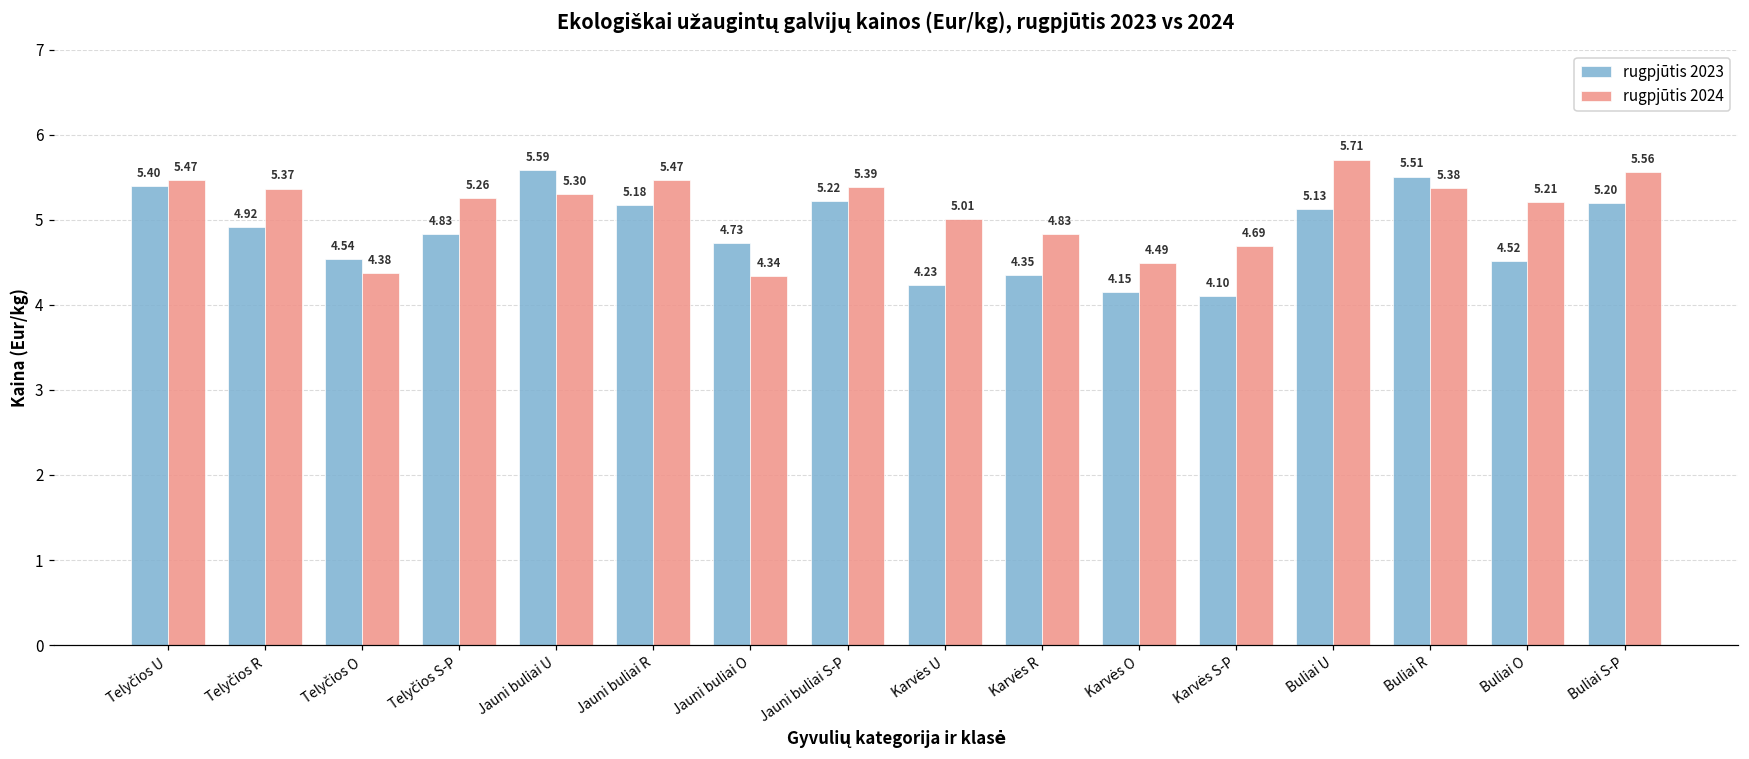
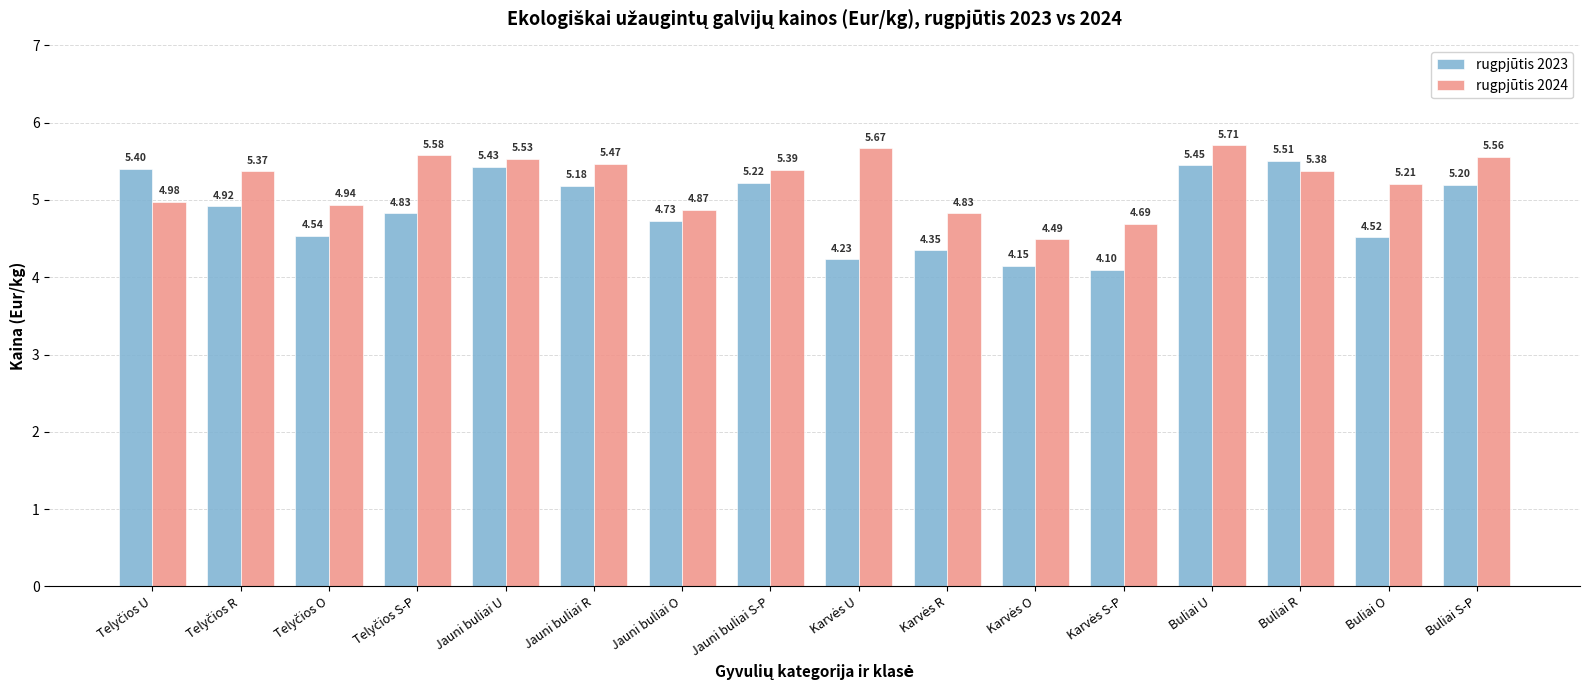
  {
    "rugpjūtis 2023": {
      "Telyčios U": 5.40,
      "Telyčios R": 4.92,
      "Telyčios O": 4.54,
      "Telyčios S-P": 4.83,
-     "Jauni buliai U": 5.59,
+     "Jauni buliai U": 5.43,
      "Jauni buliai R": 5.18,
      "Jauni buliai O": 4.73,
      "Jauni buliai S-P": 5.22,
      "Karvės U": 4.23,
      "Karvės R": 4.35,
      "Karvės O": 4.15,
      "Karvės S-P": 4.10,
-     "Buliai U": 5.13,
+     "Buliai U": 5.45,
      "Buliai R": 5.51,
      "Buliai O": 4.52,
      "Buliai S-P": 5.20
    },
    "rugpjūtis 2024": {
-     "Telyčios U": 5.47,
+     "Telyčios U": 4.98,
      "Telyčios R": 5.37,
-     "Telyčios O": 4.38,
-     "Telyčios S-P": 5.26,
-     "Jauni buliai U": 5.30,
+     "Telyčios O": 4.94,
+     "Telyčios S-P": 5.58,
+     "Jauni buliai U": 5.53,
      "Jauni buliai R": 5.47,
-     "Jauni buliai O": 4.34,
+     "Jauni buliai O": 4.87,
      "Jauni buliai S-P": 5.39,
-     "Karvės U": 5.01,
+     "Karvės U": 5.67,
      "Karvės R": 4.83,
      "Karvės O": 4.49,
      "Karvės S-P": 4.69,
      "Buliai U": 5.71,
      "Buliai R": 5.38,
      "Buliai O": 5.21,
      "Buliai S-P": 5.56
    }
  }
